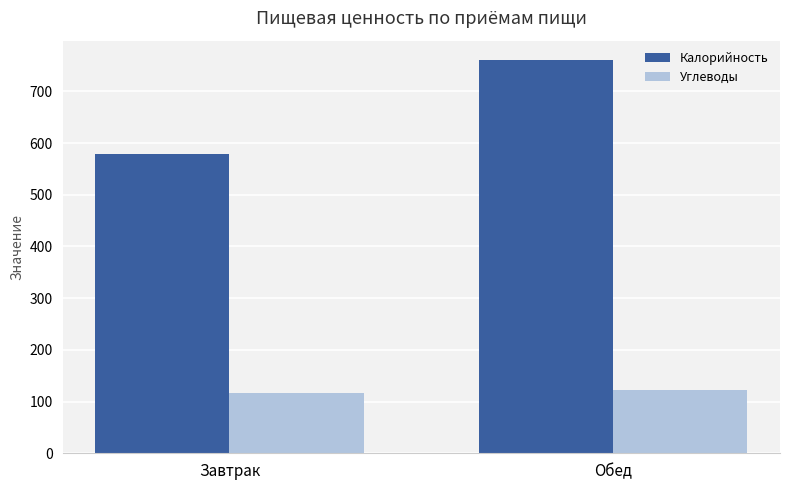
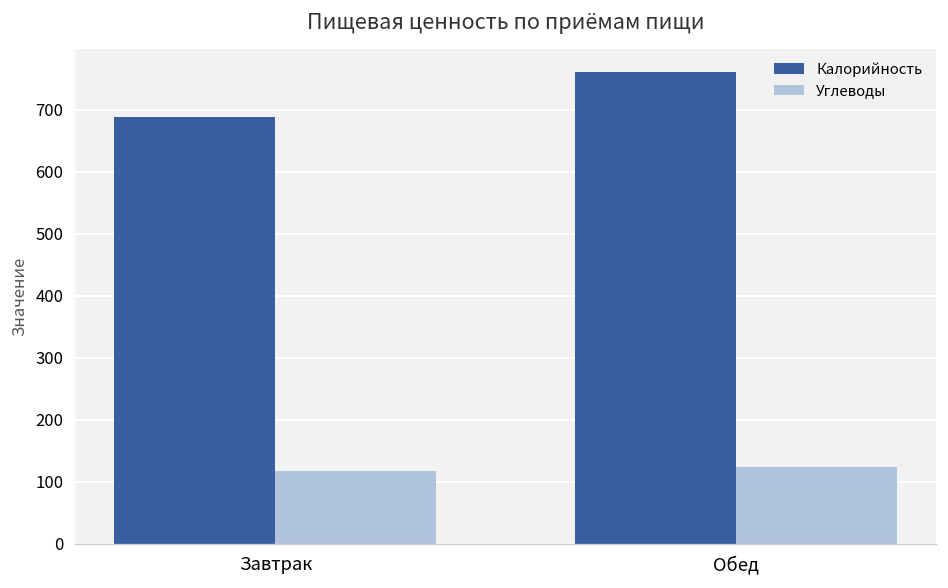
  {
    "Калорийность": {
-     "Завтрак": 580,
+     "Завтрак": 690,
      "Обед": 760
    },
    "Углеводы": {
      "Завтрак": 120,
      "Обед": 120
    }
  }
